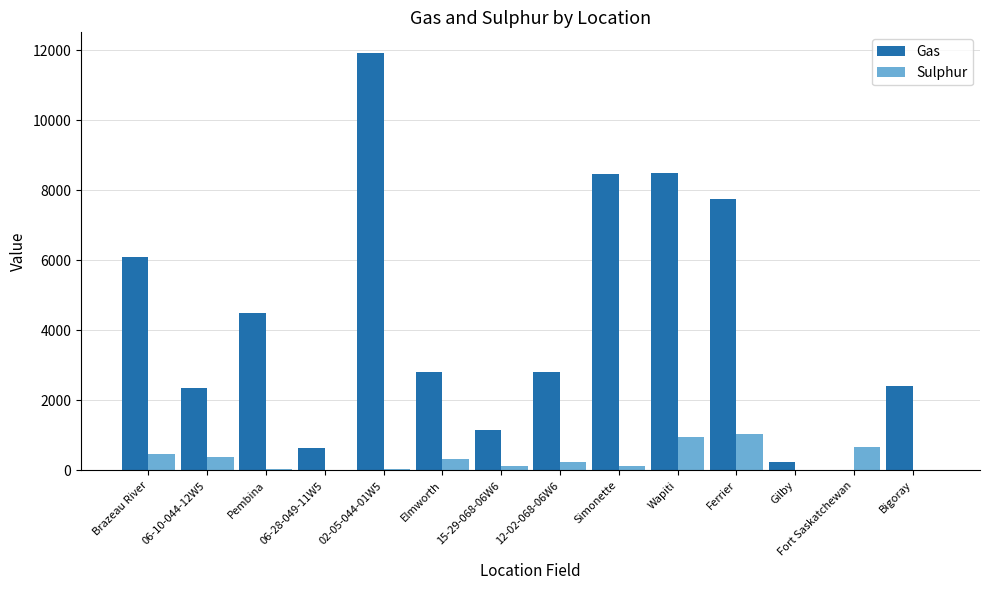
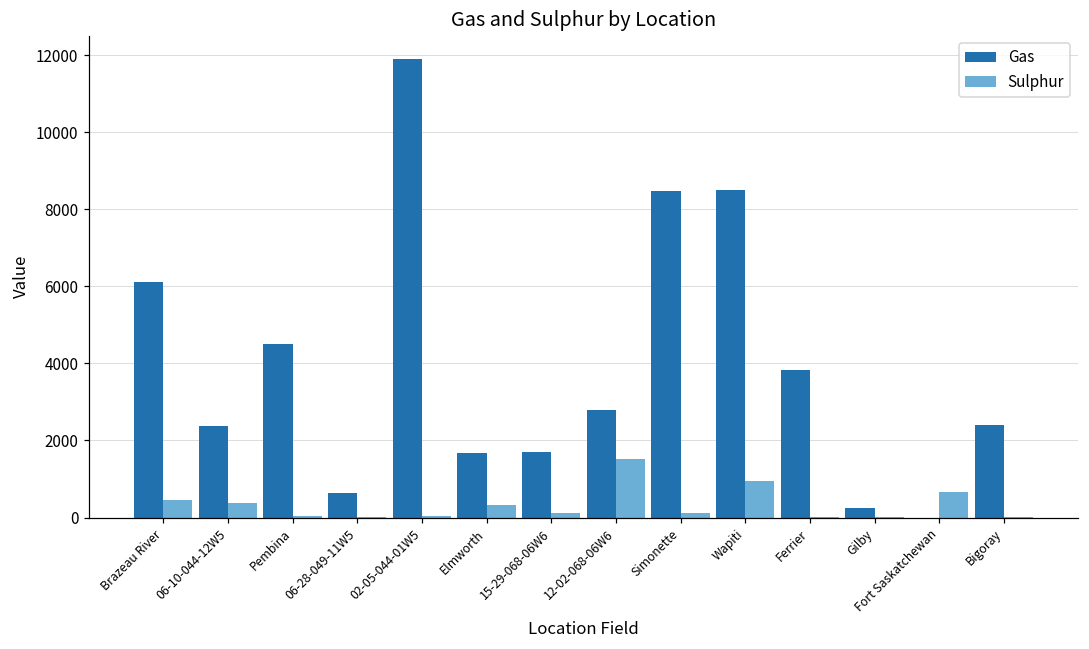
  {
    "Gas": {
      "Brazeau River": 6100,
      "06-10-044-12W5": 2400,
      "Pembina": 4500,
      "06-28-049-11W5": 600,
      "02-05-044-01W5": 11900,
-     "Elmworth": 2800,
-     "15-29-068-06W6": 1200,
+     "Elmworth": 1700,
+     "15-29-068-06W6": 1700,
      "12-02-068-06W6": 2800,
      "Simonette": 8500,
      "Wapiti": 8500,
-     "Ferrier": 7700,
+     "Ferrier": 3800,
      "Gilby": 200,
      "Bigoray": 2400
    },
    "Sulphur": {
      "Brazeau River": 500,
      "06-10-044-12W5": 400,
      "Elmworth": 300,
      "15-29-068-06W6": 100,
-     "12-02-068-06W6": 200,
+     "12-02-068-06W6": 1500,
      "Simonette": 100,
      "Wapiti": 1000,
-     "Ferrier": 1000,
+     "Ferrier": 0,
      "Fort Saskatchewan": 700
    }
  }
